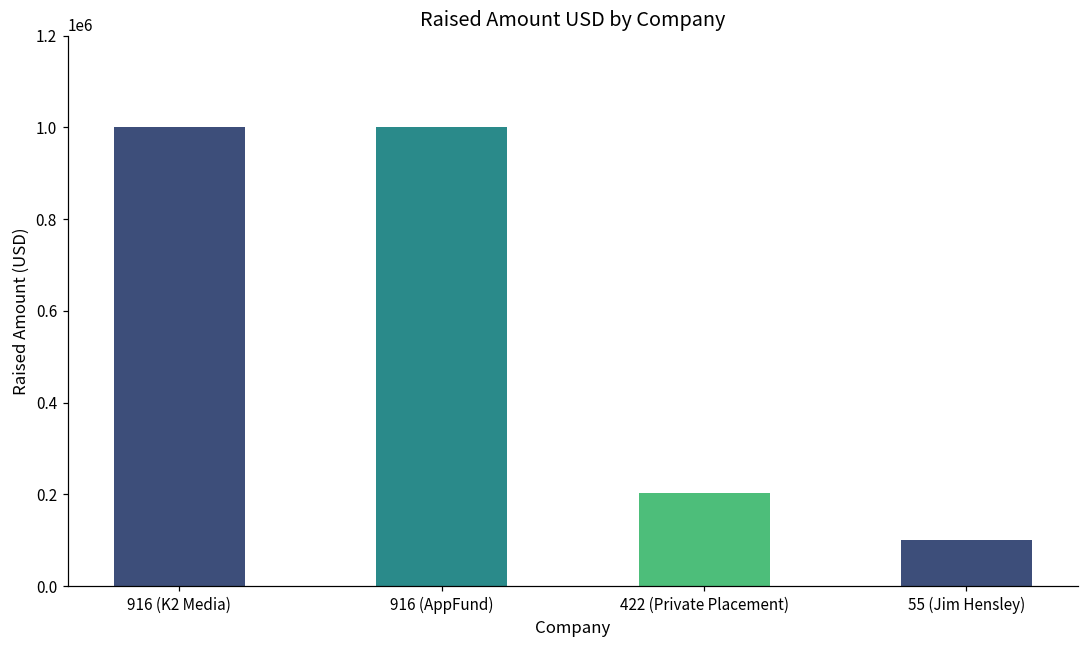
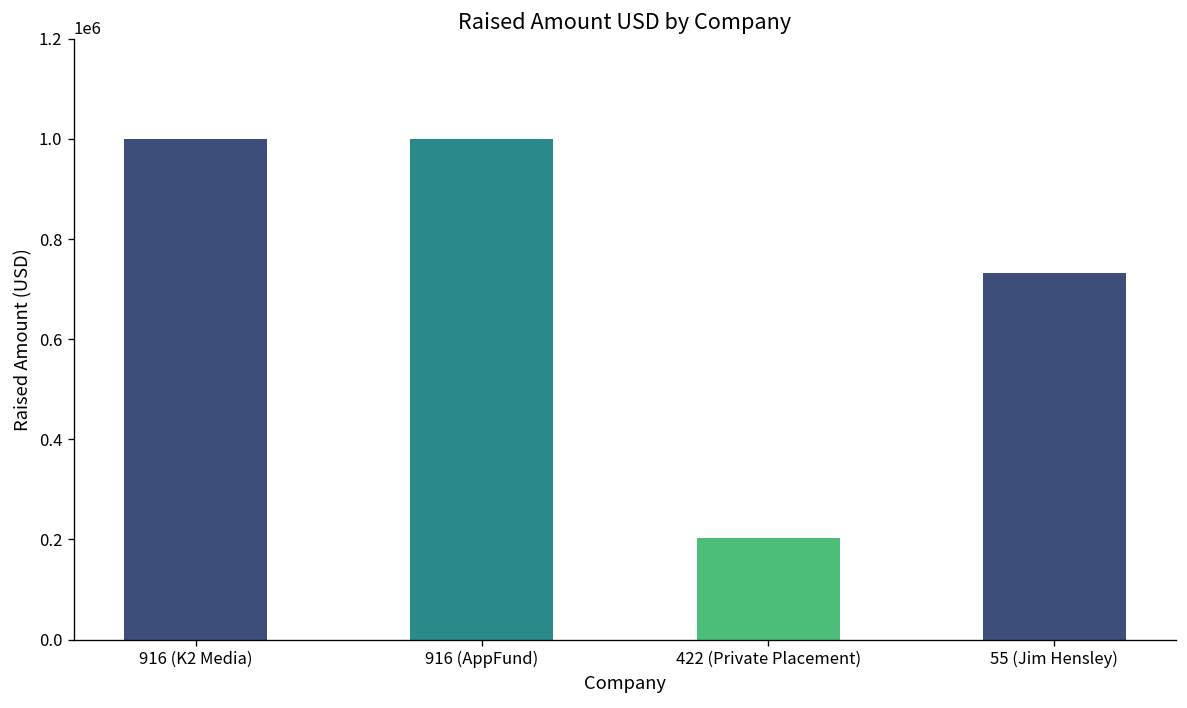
  {
    "916 (K2 Media)": 1000000,
    "916 (AppFund)": 1000000,
    "422 (Private Placement)": 200000,
-   "55 (Jim Hensley)": 100000
+   "55 (Jim Hensley)": 730000
  }
